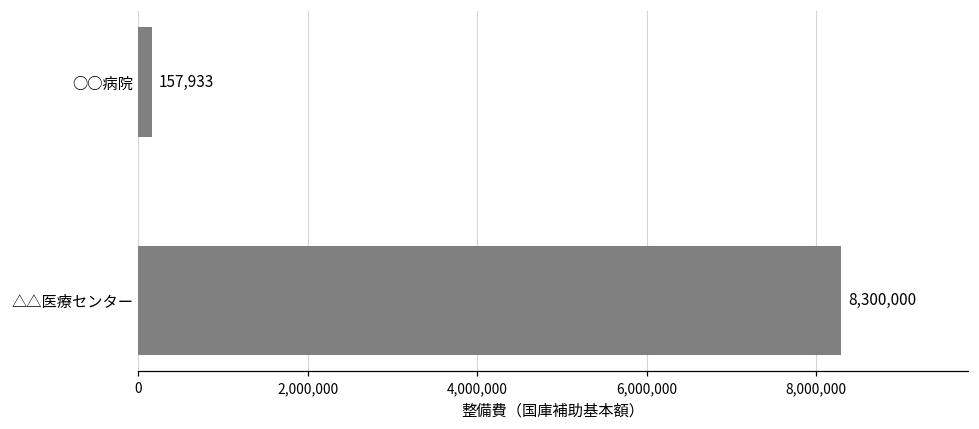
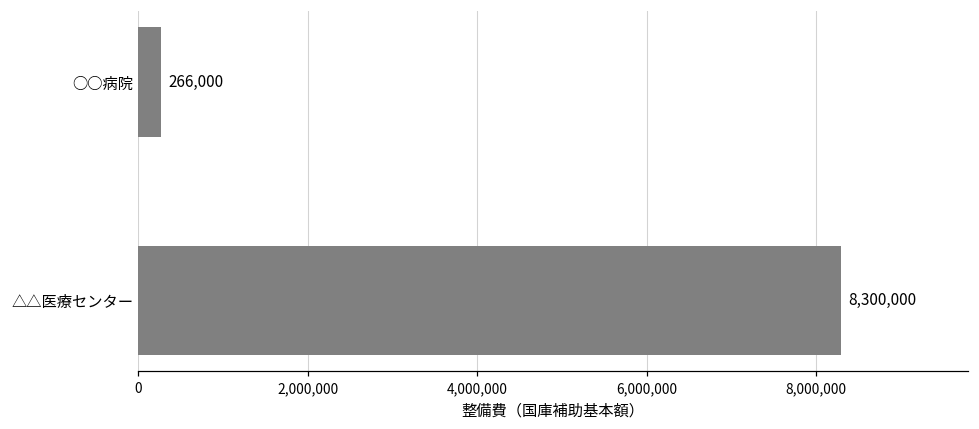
  {
-   "○○病院": "157,933",
+   "○○病院": "266,000",
    "△△医療センター": "8,300,000"
  }
